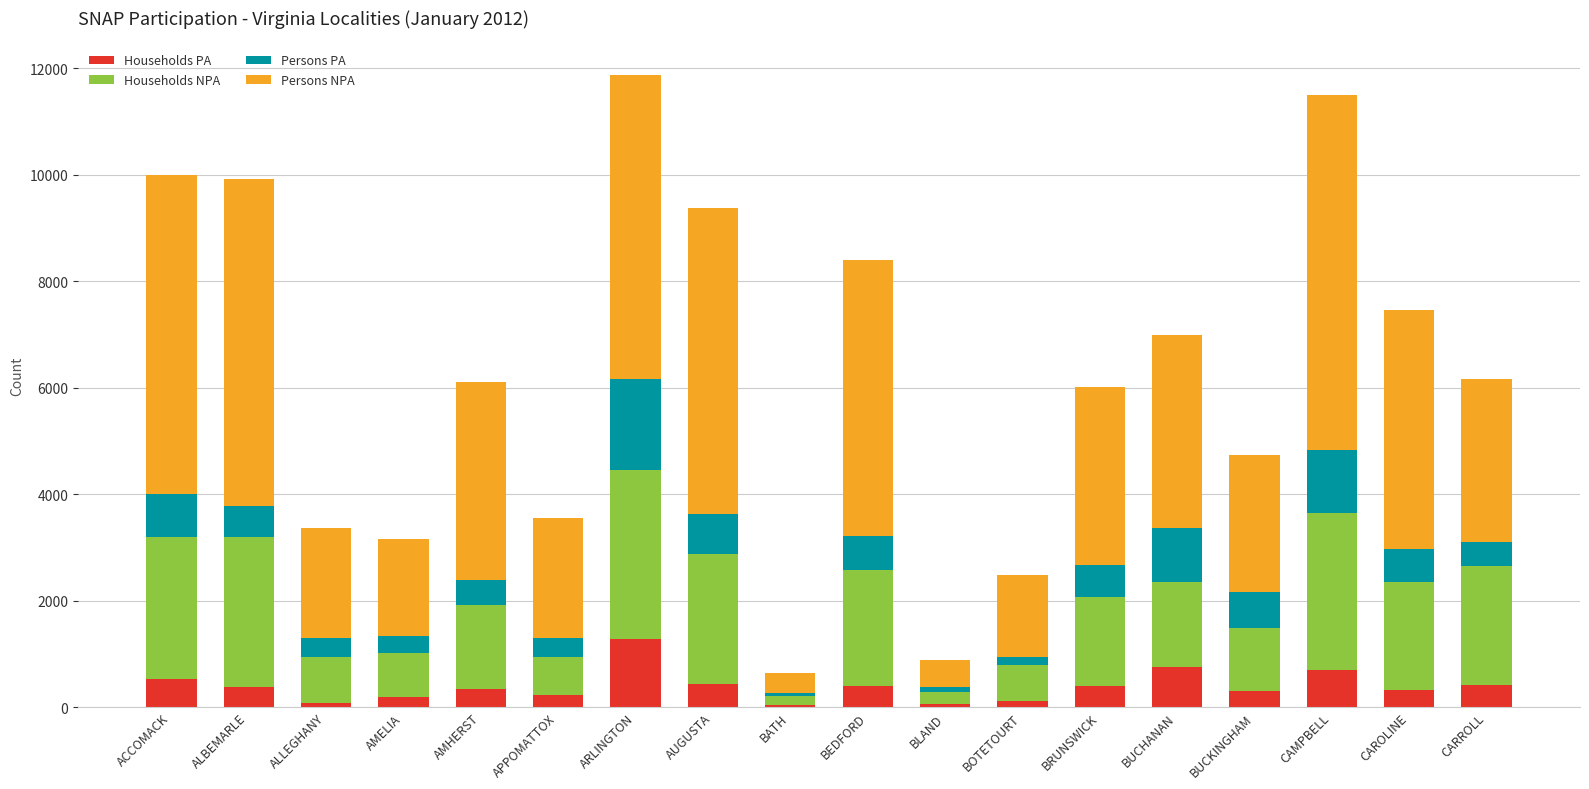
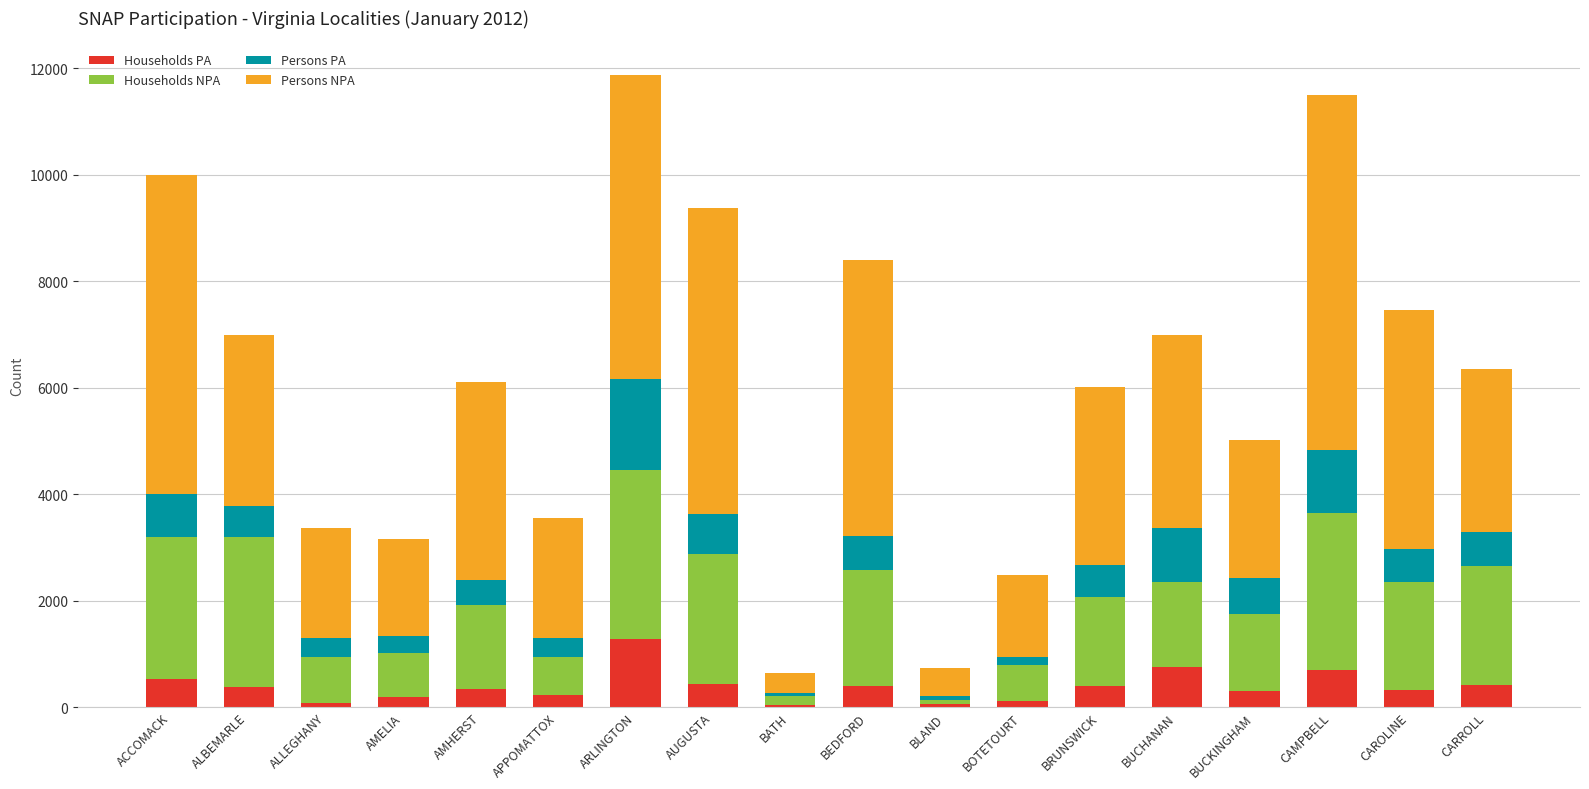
  {
    "Households PA": {
      "ACCOMACK": 500,
      "ALBEMARLE": 400,
      "ALLEGHANY": 100,
      "AMELIA": 200,
      "AMHERST": 300,
      "APPOMATTOX": 200,
      "ARLINGTON": 1300,
      "AUGUSTA": 400,
      "BEDFORD": 400,
      "BLAND": 100,
      "BOTETOURT": 100,
      "BRUNSWICK": 400,
      "BUCHANAN": 800,
      "BUCKINGHAM": 300,
      "CAMPBELL": 700,
      "CAROLINE": 300,
      "CARROLL": 400
    },
    "Households NPA": {
      "ACCOMACK": 2700,
      "ALBEMARLE": 2800,
      "ALLEGHANY": 900,
      "AMELIA": 800,
      "AMHERST": 1600,
      "APPOMATTOX": 700,
      "ARLINGTON": 3200,
      "AUGUSTA": 2500,
      "BATH": 200,
      "BEDFORD": 2200,
-     "BLAND": 200,
+     "BLAND": 100,
      "BOTETOURT": 700,
      "BRUNSWICK": 1700,
      "BUCHANAN": 1600,
-     "BUCKINGHAM": 1200,
+     "BUCKINGHAM": 1500,
      "CAMPBELL": 2900,
      "CAROLINE": 2000,
      "CARROLL": 2200
    },
    "Persons PA": {
      "ACCOMACK": 800,
      "ALBEMARLE": 600,
      "ALLEGHANY": 400,
      "AMELIA": 300,
      "AMHERST": 500,
      "APPOMATTOX": 400,
      "ARLINGTON": 1700,
      "AUGUSTA": 700,
      "BATH": 100,
      "BEDFORD": 600,
      "BLAND": 100,
      "BOTETOURT": 200,
      "BRUNSWICK": 600,
      "BUCHANAN": 1000,
      "BUCKINGHAM": 700,
      "CAMPBELL": 1200,
      "CAROLINE": 600,
-     "CARROLL": 500
+     "CARROLL": 600
    },
    "Persons NPA": {
      "ACCOMACK": 6000,
-     "ALBEMARLE": 6100,
+     "ALBEMARLE": 3200,
      "ALLEGHANY": 2100,
      "AMELIA": 1800,
      "AMHERST": 3700,
      "APPOMATTOX": 2200,
      "ARLINGTON": 5700,
      "AUGUSTA": 5800,
      "BATH": 400,
      "BEDFORD": 5200,
      "BLAND": 500,
      "BOTETOURT": 1500,
      "BRUNSWICK": 3400,
      "BUCHANAN": 3600,
      "BUCKINGHAM": 2600,
      "CAMPBELL": 6700,
      "CAROLINE": 4500,
      "CARROLL": 3100
    }
  }
